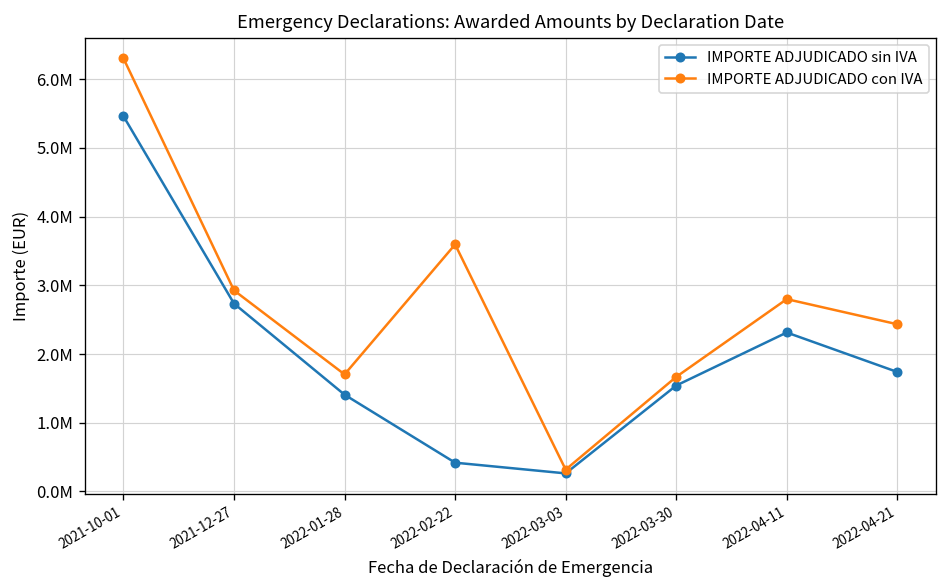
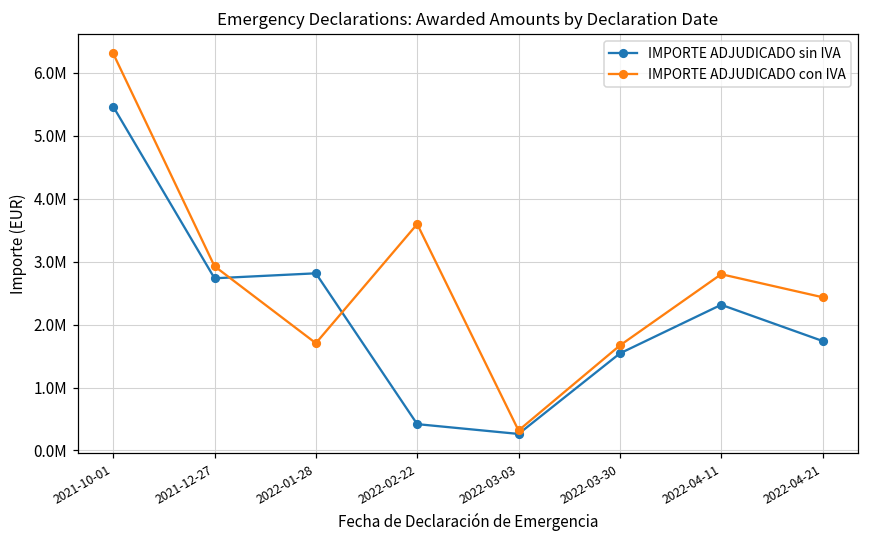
  {
    "IMPORTE ADJUDICADO sin IVA": {
      "2021-10-01": 5500000,
      "2021-12-27": 2700000,
-     "2022-01-28": 1400000,
+     "2022-01-28": 2800000,
      "2022-02-22": 400000,
      "2022-03-03": 300000,
      "2022-03-30": 1500000,
      "2022-04-11": 2300000,
      "2022-04-21": 1700000
    },
    "IMPORTE ADJUDICADO con IVA": {
      "2021-10-01": 6300000,
      "2021-12-27": 2900000,
      "2022-01-28": 1700000,
      "2022-02-22": 3600000,
      "2022-03-03": 300000,
      "2022-03-30": 1700000,
      "2022-04-11": 2800000,
      "2022-04-21": 2400000
    }
  }
